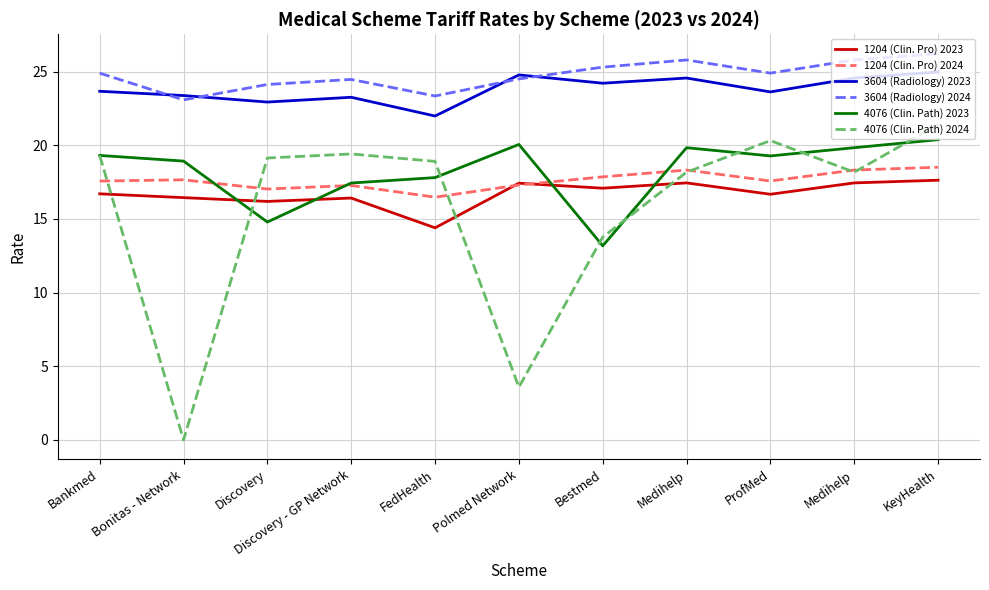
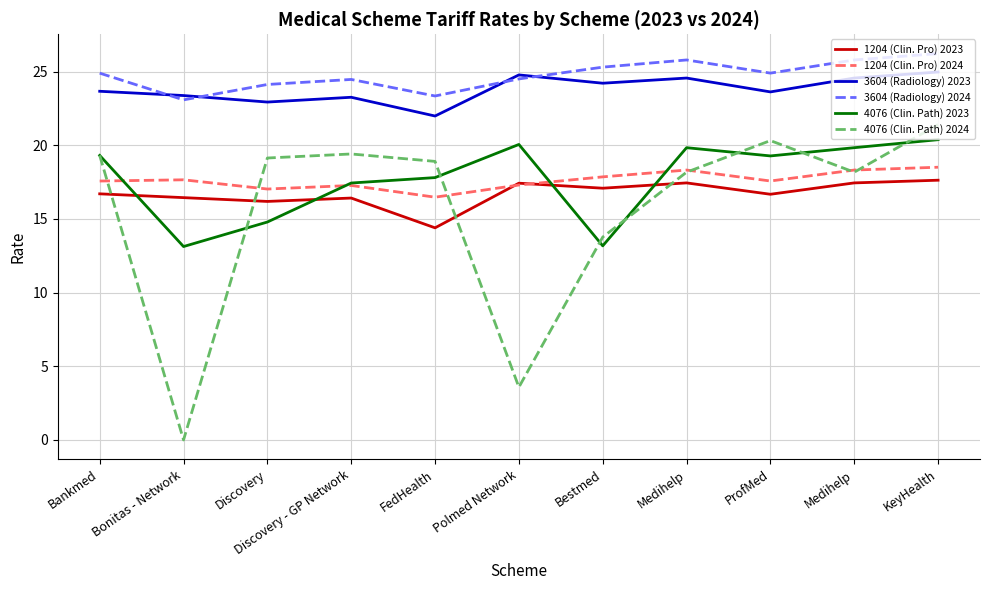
  {
    "1204 (Clin. Pro) 2023": {
      "Bankmed": 16.7,
      "Bonitas - Network": 16.5,
      "Discovery": 16.2,
      "Discovery - GP Network": 16.4,
      "FedHealth": 14.4,
      "Bestmed": 17.1,
      "ProfMed": 16.7,
      "KeyHealth": 17.6
    },
    "1204 (Clin. Pro) 2024": {
      "Bankmed": 17.6,
      "Bonitas - Network": 17.7,
      "Discovery": 17.0,
      "FedHealth": 16.5,
      "Bestmed": 17.9,
      "ProfMed": 17.6,
      "KeyHealth": 18.5
    },
    "3604 (Radiology) 2023": {
      "Bankmed": 23.7,
      "Bonitas - Network": 23.4,
      "Discovery": 22.9,
      "Discovery - GP Network": 23.3,
      "FedHealth": 22.0,
      "Polmed Network": 24.8,
      "Bestmed": 24.2,
      "ProfMed": 23.6
    },
    "3604 (Radiology) 2024": {
      "Bankmed": 24.9,
      "Bonitas - Network": 23.1,
      "Discovery": 24.1,
      "Discovery - GP Network": 24.5,
      "FedHealth": 23.4,
      "Polmed Network": 24.5,
      "Bestmed": 25.3,
      "ProfMed": 24.9
    },
    "4076 (Clin. Path) 2023": {
-     "Bonitas - Network": 18.9,
+     "Bonitas - Network": 13.1,
      "Discovery": 14.8,
      "FedHealth": 17.8,
      "Polmed Network": 20.1,
      "Bestmed": 13.2,
      "ProfMed": 19.3,
      "KeyHealth": 20.4
    },
    "4076 (Clin. Path) 2024": {
      "Bonitas - Network": 0.0,
      "Discovery": 19.1,
      "Discovery - GP Network": 19.4,
      "FedHealth": 18.9,
      "Polmed Network": 3.6,
      "Bestmed": 13.8,
      "ProfMed": 20.3
    }
  }
